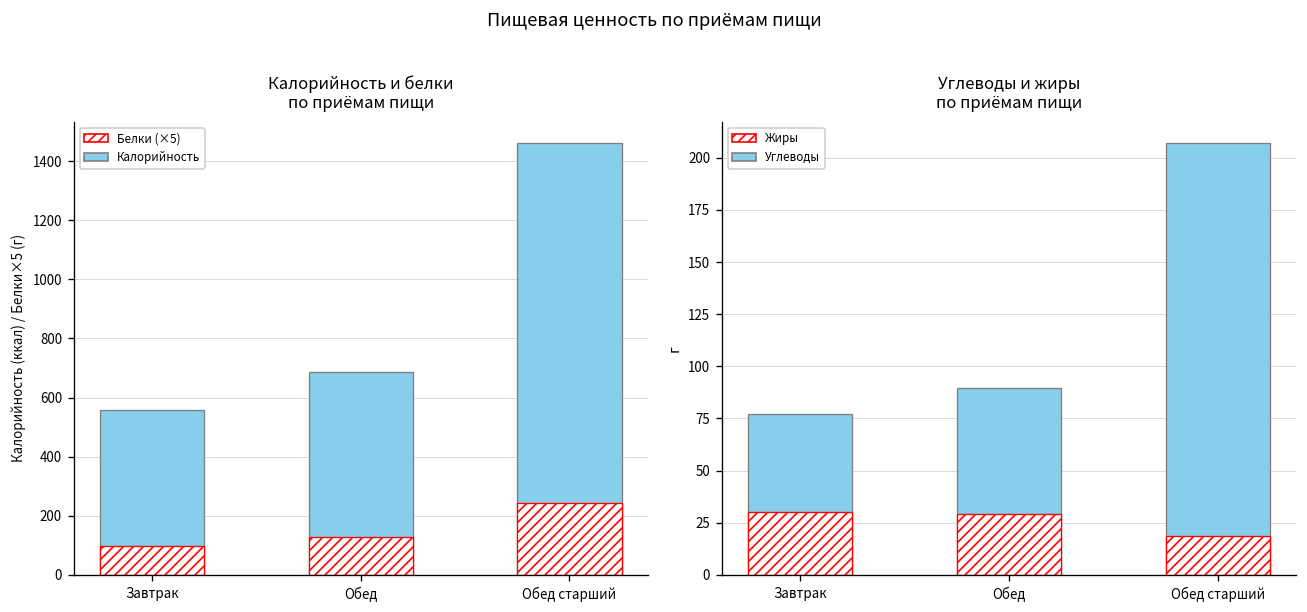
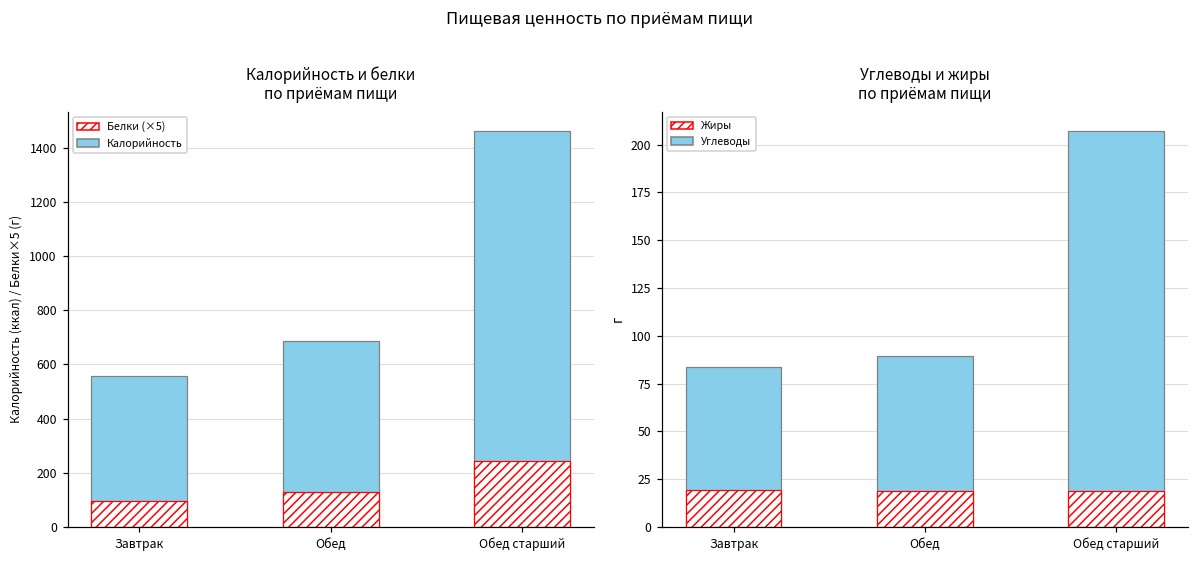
  {
    "Калорийность и белки по приёмам пищи": {
      "Калорийность": {
        "Завтрак": 560,
        "Обед": 690,
        "Обед старший": 1460
      }
    },
    "Углеводы и жиры по приёмам пищи": {
      "Углеводы": {
-       "Завтрак": 77,
+       "Завтрак": 84,
        "Обед": 89,
        "Обед старший": 207
      },
      "Жиры": {
-       "Завтрак": 30,
-       "Обед": 29
+       "Завтрак": 20,
+       "Обед": 19
      }
    }
  }
